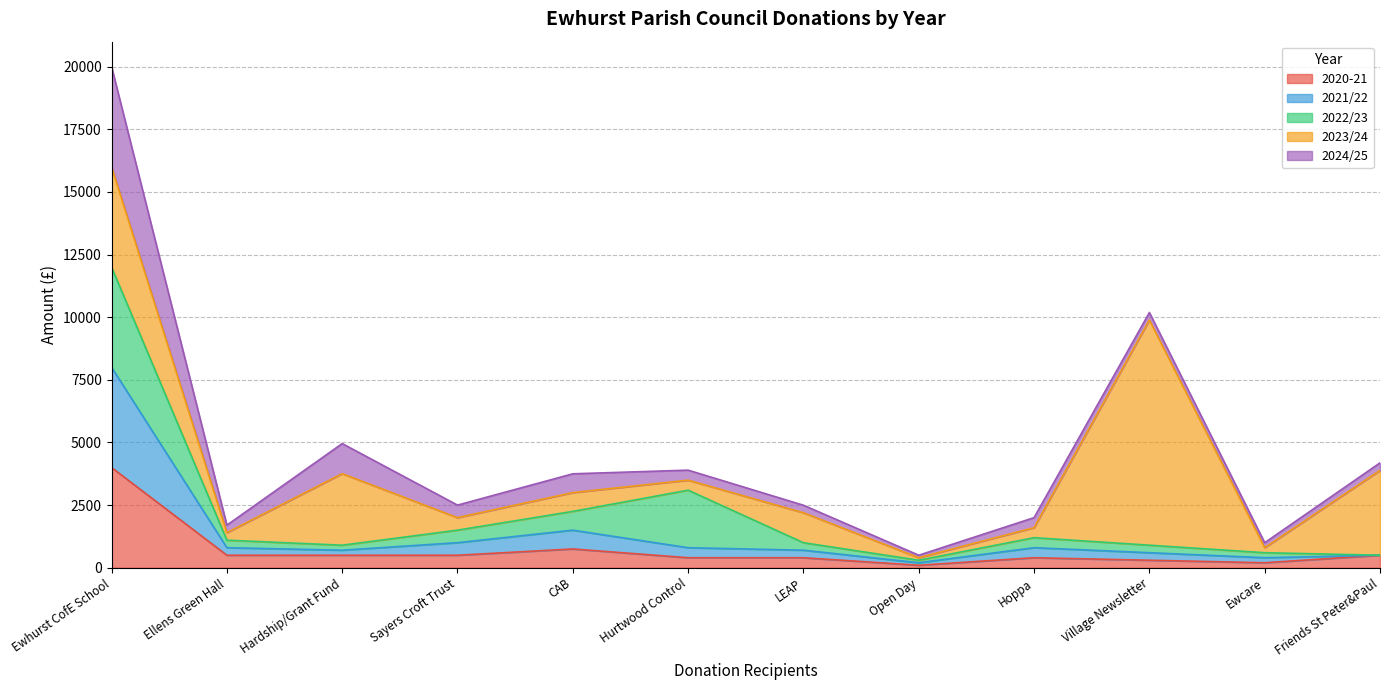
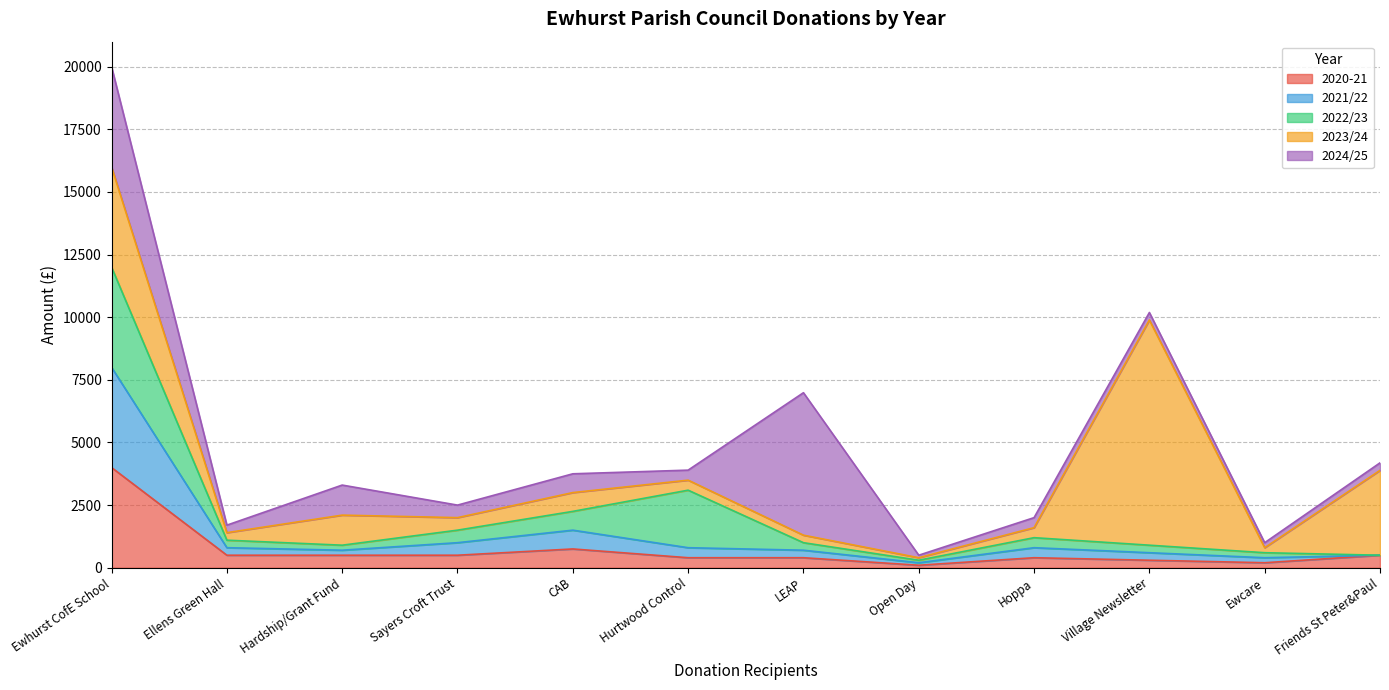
  {
    "2020-21": {
      "Ewhurst CofE School": 4000,
      "Ellens Green Hall": 500,
      "Hardship/Grant Fund": 500,
      "Sayers Croft Trust": 500,
      "CAB": 800,
      "Hurtwood Control": 400,
      "LEAP": 400,
      "Hoppa": 400,
      "Village Newsletter": 300,
      "Ewcare": 200
    },
    "2021/22": {
      "Ewhurst CofE School": 4000,
      "Ellens Green Hall": 300,
      "Hardship/Grant Fund": 200,
      "Sayers Croft Trust": 500,
      "CAB": 800,
      "Hurtwood Control": 400,
      "LEAP": 300,
      "Hoppa": 400,
      "Village Newsletter": 300,
      "Ewcare": 200
    },
    "2022/23": {
      "Ewhurst CofE School": 4000,
      "Ellens Green Hall": 300,
      "Hardship/Grant Fund": 200,
      "Sayers Croft Trust": 500,
      "CAB": 800,
      "Hurtwood Control": 2300,
      "LEAP": 300,
      "Hoppa": 400,
      "Village Newsletter": 300,
      "Ewcare": 200
    },
    "2023/24": {
      "Ewhurst CofE School": 4000,
      "Ellens Green Hall": 300,
-     "Hardship/Grant Fund": 2900,
+     "Hardship/Grant Fund": 1200,
      "Sayers Croft Trust": 500,
      "CAB": 800,
      "Hurtwood Control": 400,
-     "LEAP": 1200,
+     "LEAP": 300,
      "Hoppa": 400,
      "Village Newsletter": 9000,
      "Ewcare": 200,
      "Friends St Peter&Paul": 3400
    },
    "2024/25": {
      "Ewhurst CofE School": 4000,
      "Ellens Green Hall": 300,
      "Hardship/Grant Fund": 1200,
      "Sayers Croft Trust": 500,
      "CAB": 800,
      "Hurtwood Control": 400,
-     "LEAP": 300,
+     "LEAP": 5700,
      "Hoppa": 400,
      "Village Newsletter": 300,
      "Ewcare": 200,
      "Friends St Peter&Paul": 300
    }
  }
